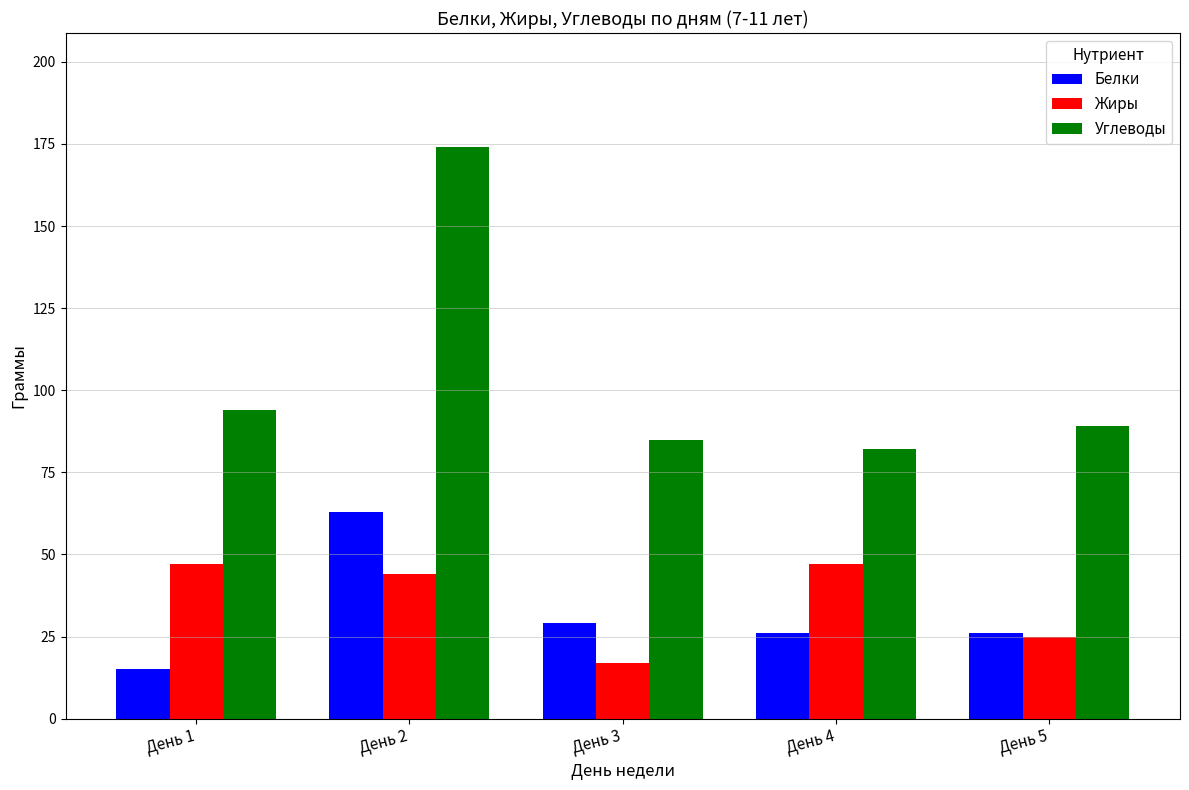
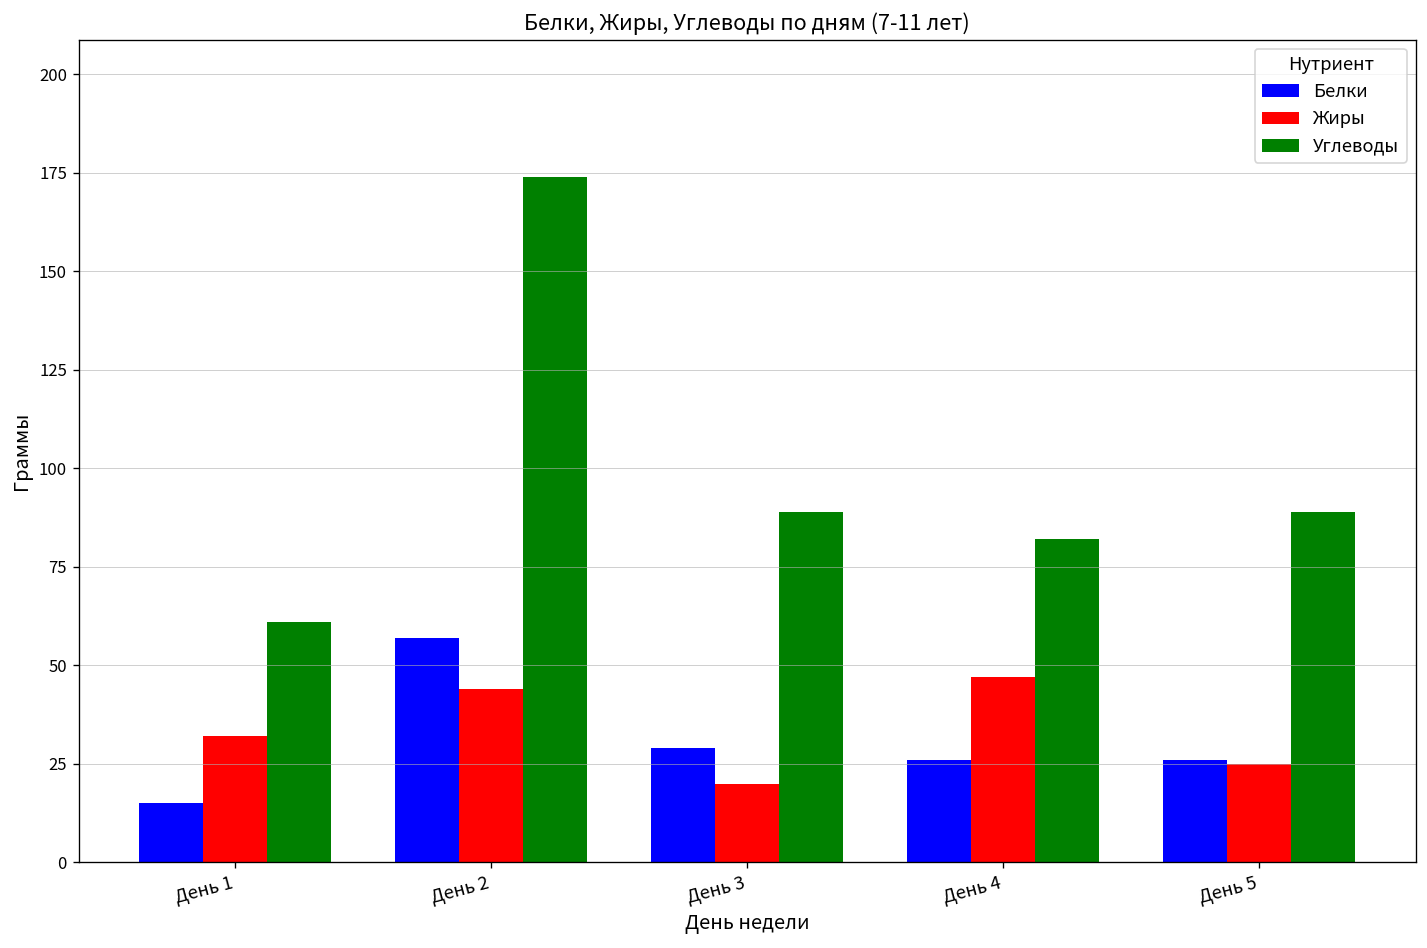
  {
    "Белки": {
      "День 1": 15,
-     "День 2": 63,
+     "День 2": 57,
      "День 3": 29,
      "День 4": 26,
      "День 5": 26
    },
    "Жиры": {
-     "День 1": 47,
+     "День 1": 32,
      "День 2": 44,
-     "День 3": 17,
+     "День 3": 20,
      "День 4": 47,
      "День 5": 25
    },
    "Углеводы": {
-     "День 1": 94,
+     "День 1": 61,
      "День 2": 174,
-     "День 3": 85,
+     "День 3": 89,
      "День 4": 82,
      "День 5": 89
    }
  }
